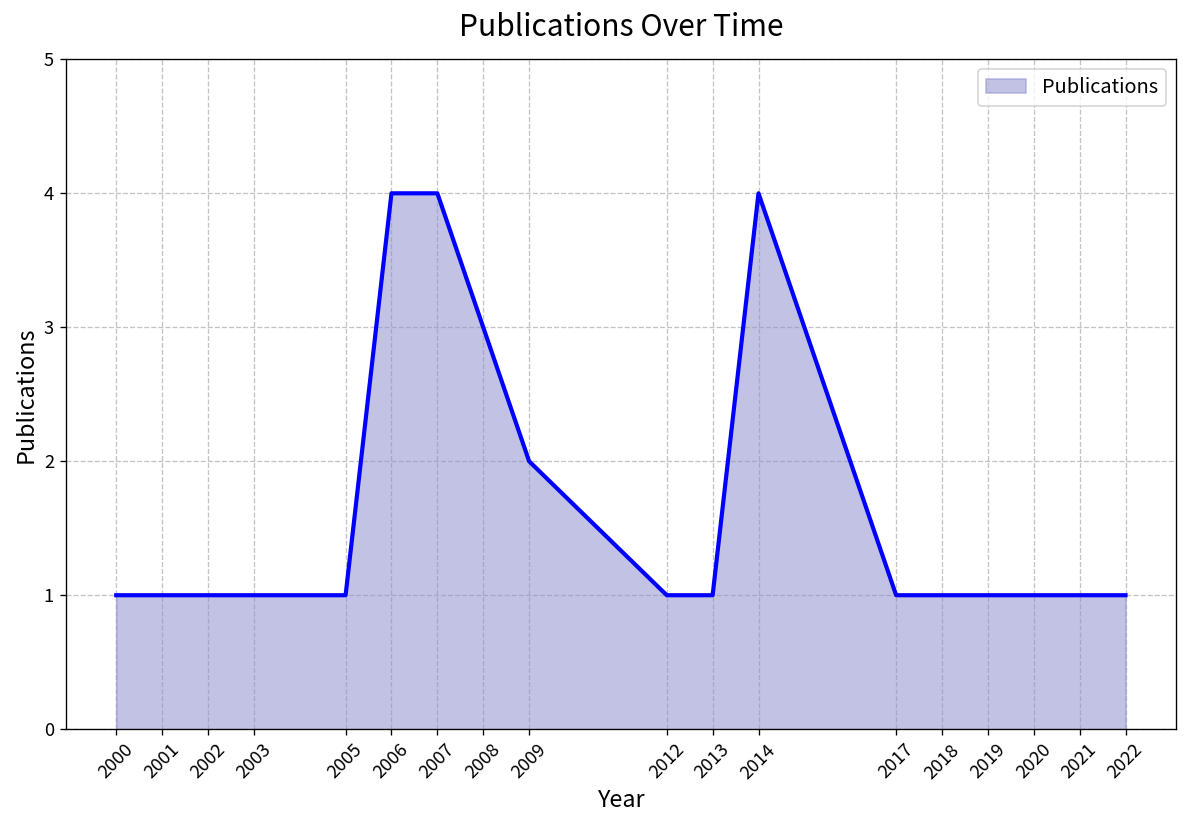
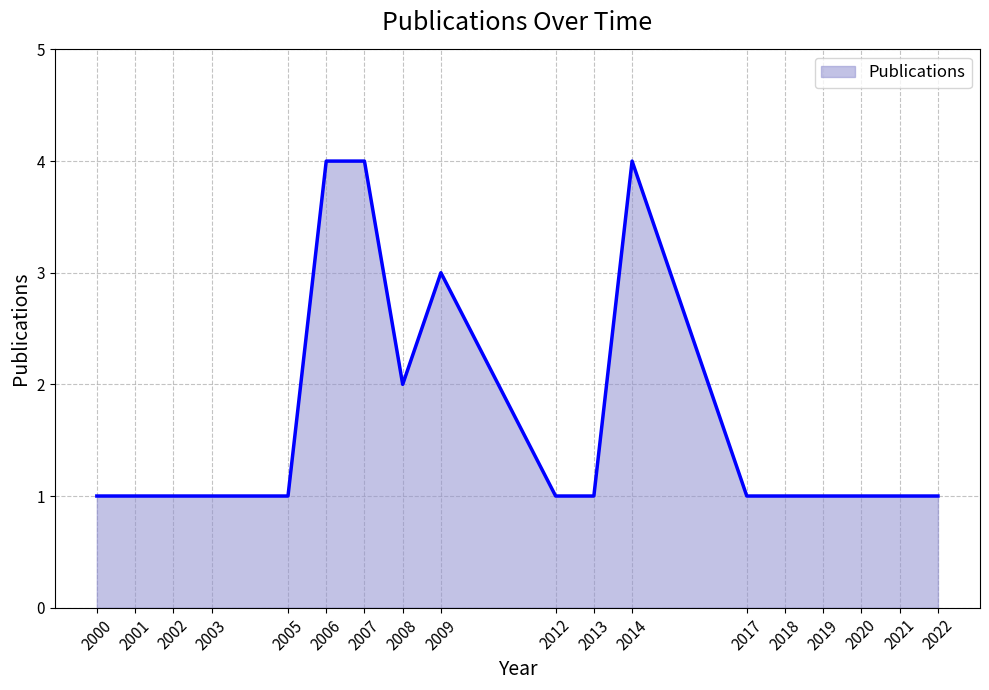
  {
    "2000": 1,
    "2001": 1,
    "2002": 1,
    "2003": 1,
    "2005": 1,
    "2006": 4,
    "2007": 4,
-   "2008": 3,
-   "2009": 2,
+   "2008": 2,
+   "2009": 3,
    "2012": 1,
    "2013": 1,
    "2014": 4,
    "2017": 1,
    "2018": 1,
    "2019": 1,
    "2020": 1,
    "2021": 1,
    "2022": 1
  }
